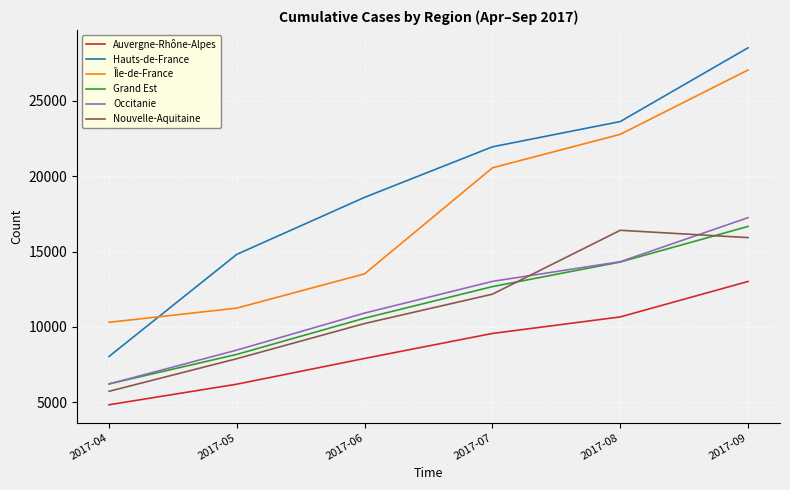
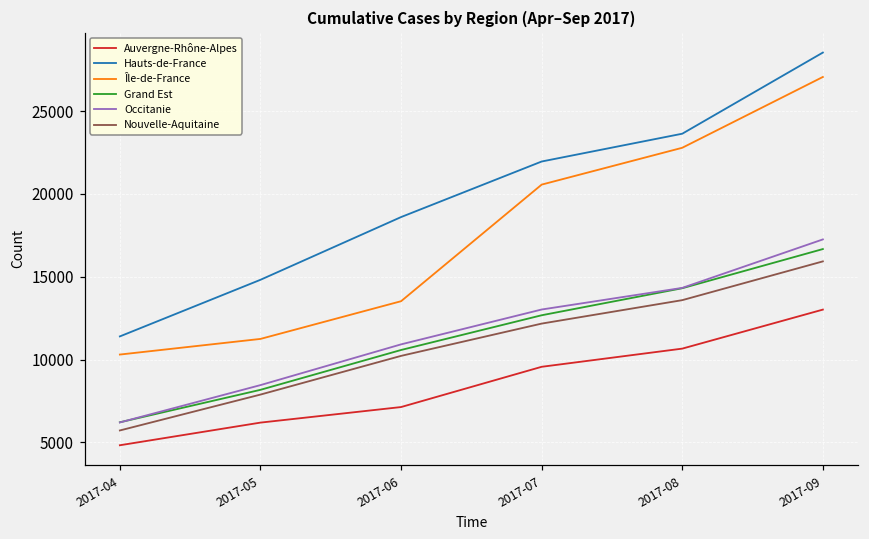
  {
    "Auvergne-Rhône-Alpes": {
      "2017-04": 4800,
      "2017-05": 6200,
-     "2017-06": 7900,
+     "2017-06": 7100,
      "2017-07": 9600,
      "2017-08": 10700,
      "2017-09": 13000
    },
    "Hauts-de-France": {
-     "2017-04": 8000,
+     "2017-04": 11400,
      "2017-05": 14800,
      "2017-06": 18600,
      "2017-07": 22000,
      "2017-08": 23600,
      "2017-09": 28500
    },
    "Île-de-France": {
      "2017-04": 10300,
      "2017-05": 11200,
      "2017-06": 13500,
      "2017-07": 20600,
      "2017-08": 22800,
      "2017-09": 27100
    },
    "Grand Est": {
      "2017-05": 8200,
      "2017-06": 10600,
      "2017-07": 12700,
      "2017-09": 16700
    },
    "Occitanie": {
      "2017-05": 8500,
      "2017-06": 10900,
      "2017-07": 13000,
      "2017-09": 17200
    },
    "Nouvelle-Aquitaine": {
      "2017-04": 5700,
      "2017-05": 7900,
      "2017-06": 10200,
      "2017-07": 12200,
-     "2017-08": 16400,
+     "2017-08": 13600,
      "2017-09": 15900
    }
  }
